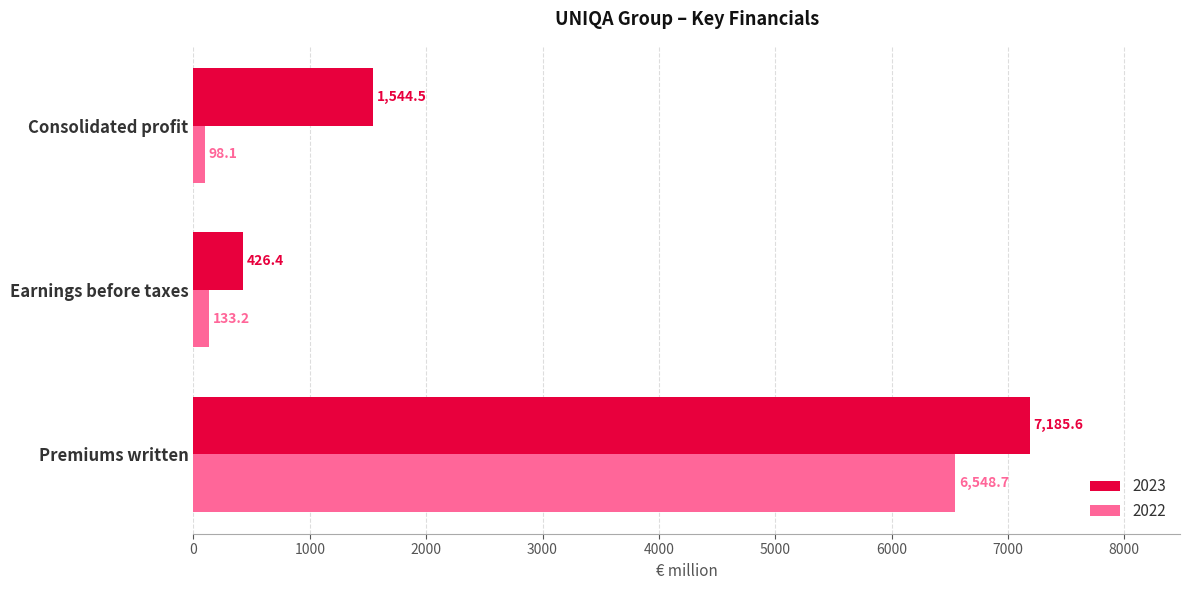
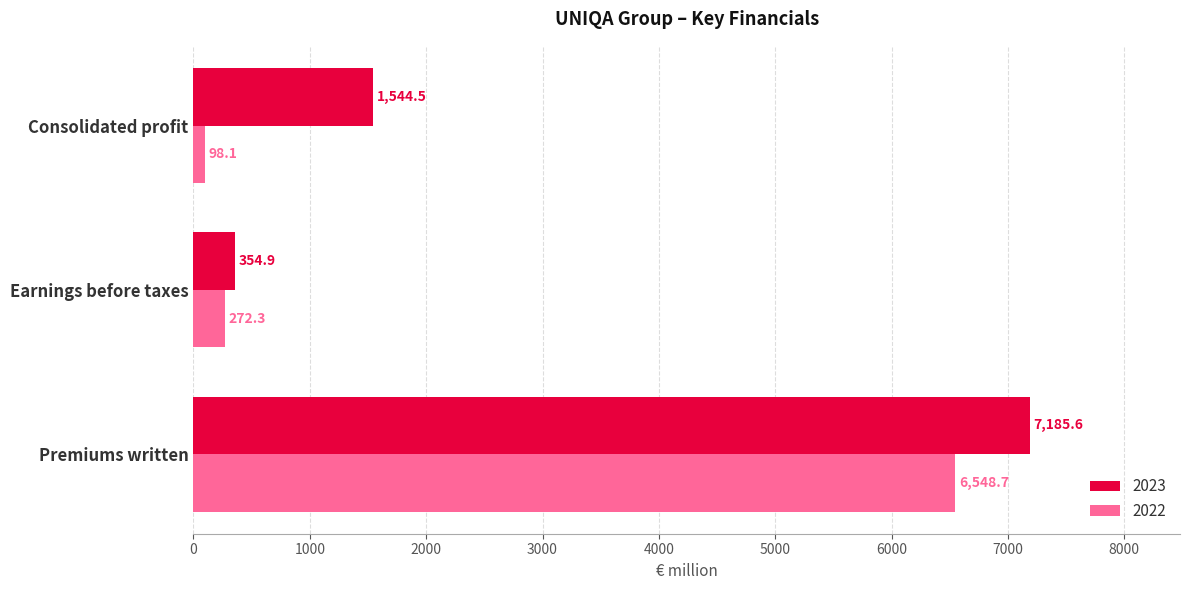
  {
    "2023": {
      "Consolidated profit": "1,544.5",
-     "Earnings before taxes": "426.4",
+     "Earnings before taxes": "354.9",
      "Premiums written": "7,185.6"
    },
    "2022": {
      "Consolidated profit": "98.1",
-     "Earnings before taxes": "133.2",
+     "Earnings before taxes": "272.3",
      "Premiums written": "6,548.7"
    }
  }
